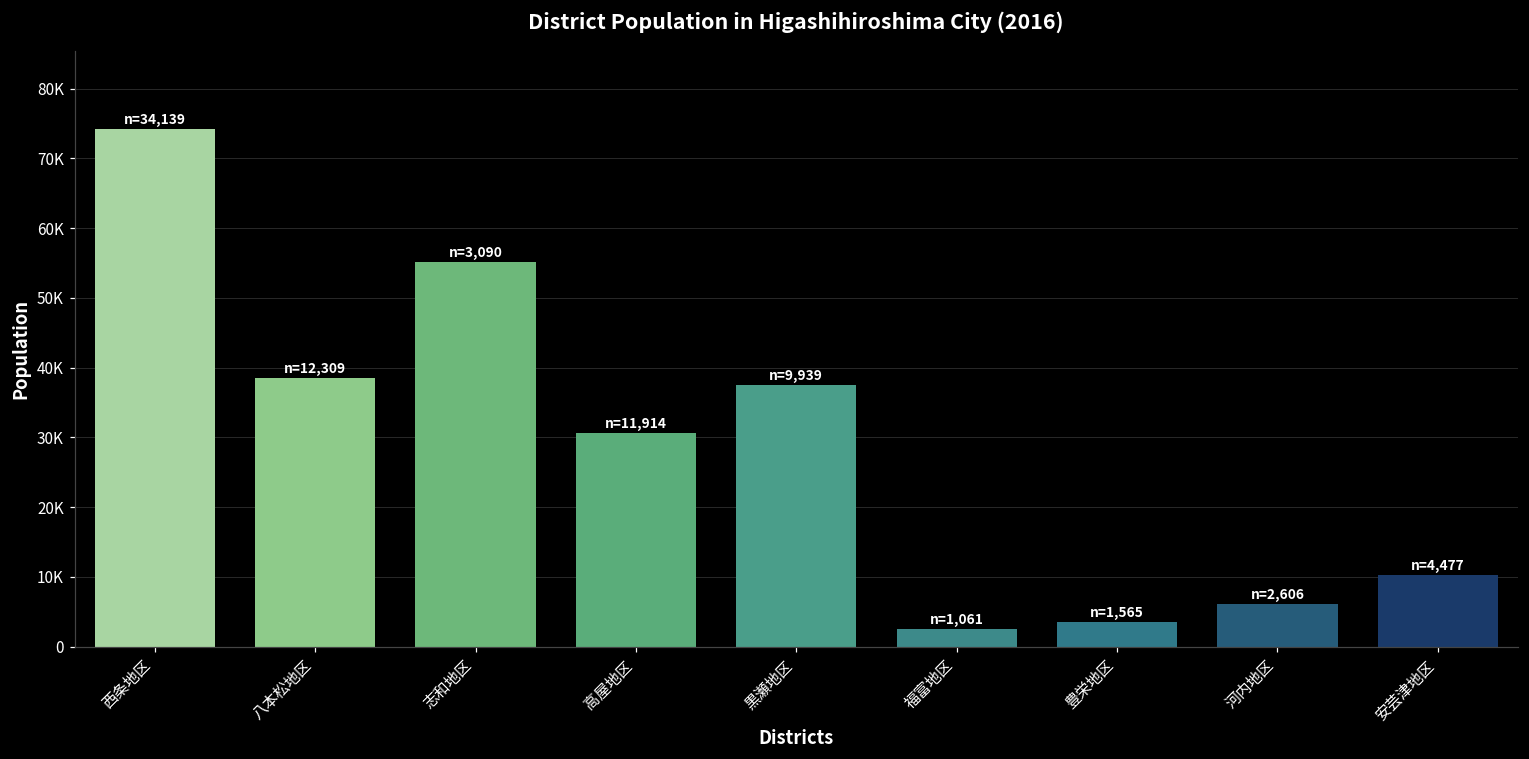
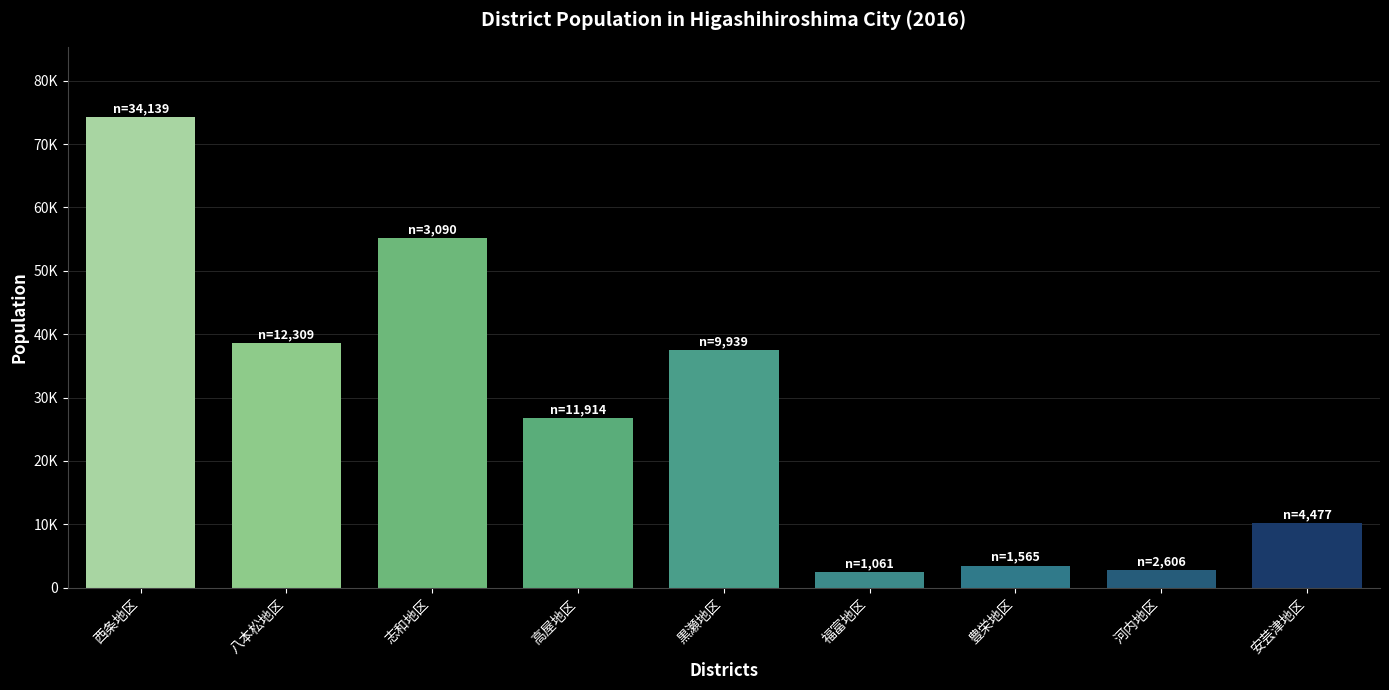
  {
-   "高屋地区": 31000,
-   "河内地区": 6000
+   "高屋地区": 27000,
+   "河内地区": 3000
  }
